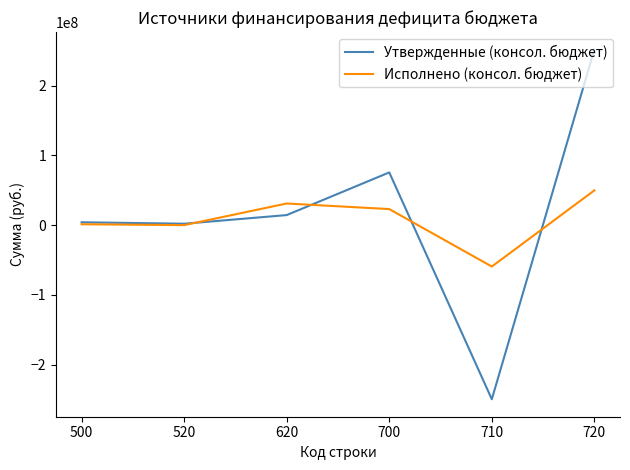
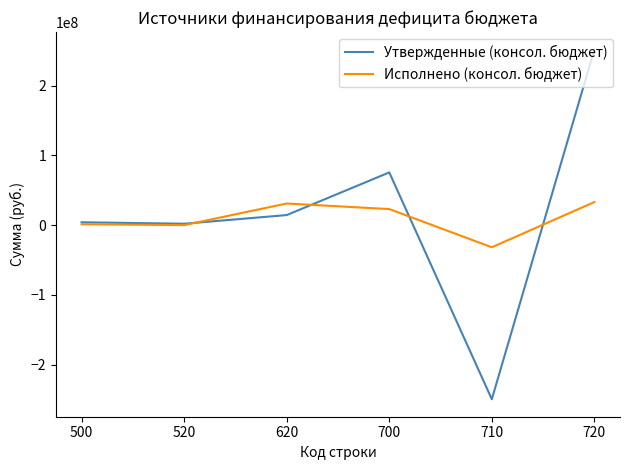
  {
    "Утвержденные (консол. бюджет)": {
      "620": 10000000,
      "700": 80000000,
      "710": -250000000
    },
    "Исполнено (консол. бюджет)": {
      "620": 30000000,
      "700": 20000000,
-     "710": -60000000,
-     "720": 50000000
+     "710": -30000000,
+     "720": 30000000
    }
  }
